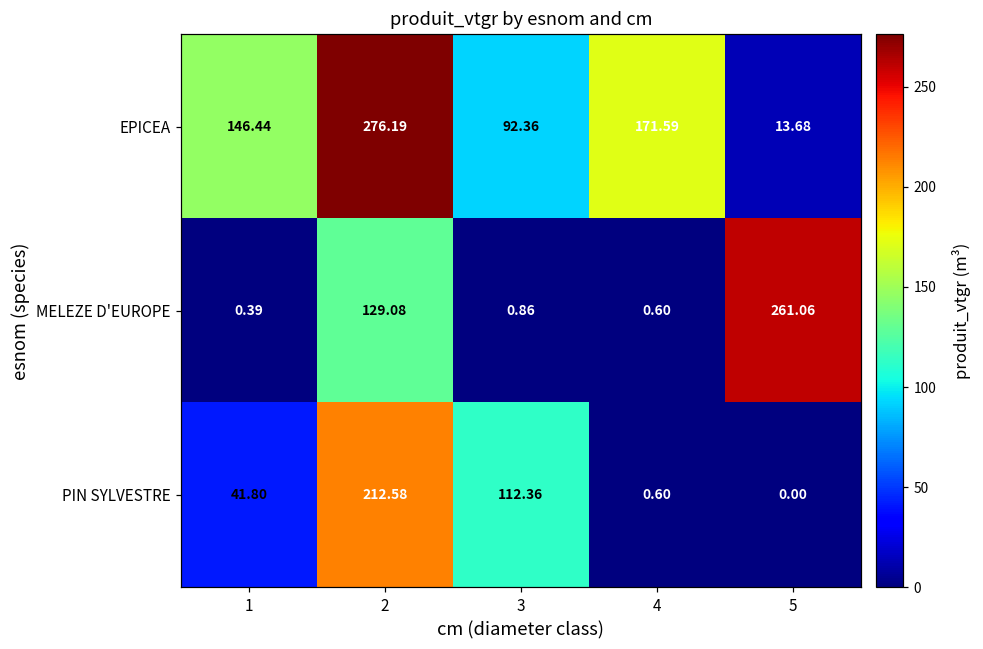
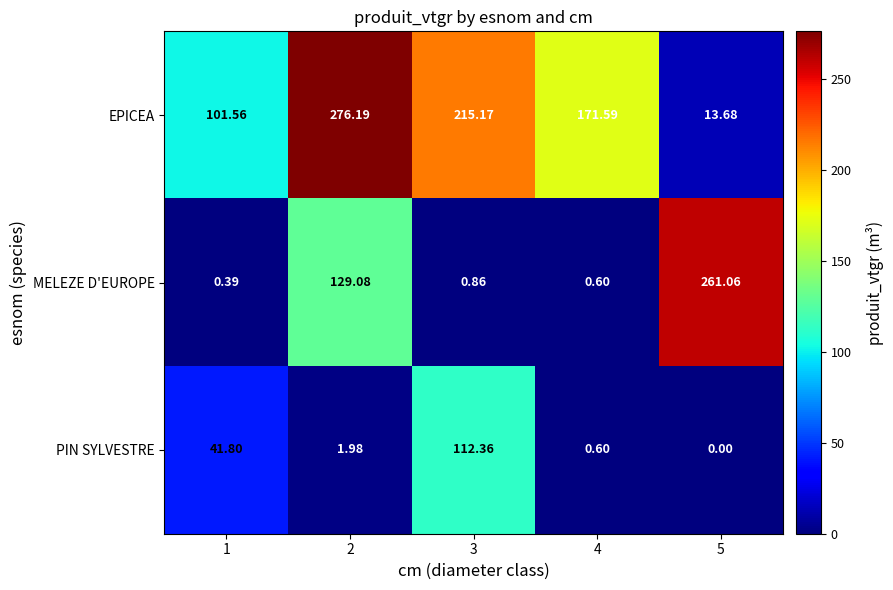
  {
    "EPICEA": {
-     "1": 146.44,
+     "1": 101.56,
      "2": 276.19,
-     "3": 92.36,
+     "3": 215.17,
      "4": 171.59,
      "5": 13.68
    },
    "MELEZE D'EUROPE": {
      "1": 0.39,
      "2": 129.08,
      "3": 0.86,
      "4": 0.60,
      "5": 261.06
    },
    "PIN SYLVESTRE": {
      "1": 41.80,
-     "2": 212.58,
+     "2": 1.98,
      "3": 112.36,
      "4": 0.60,
      "5": 0.00
    }
  }
